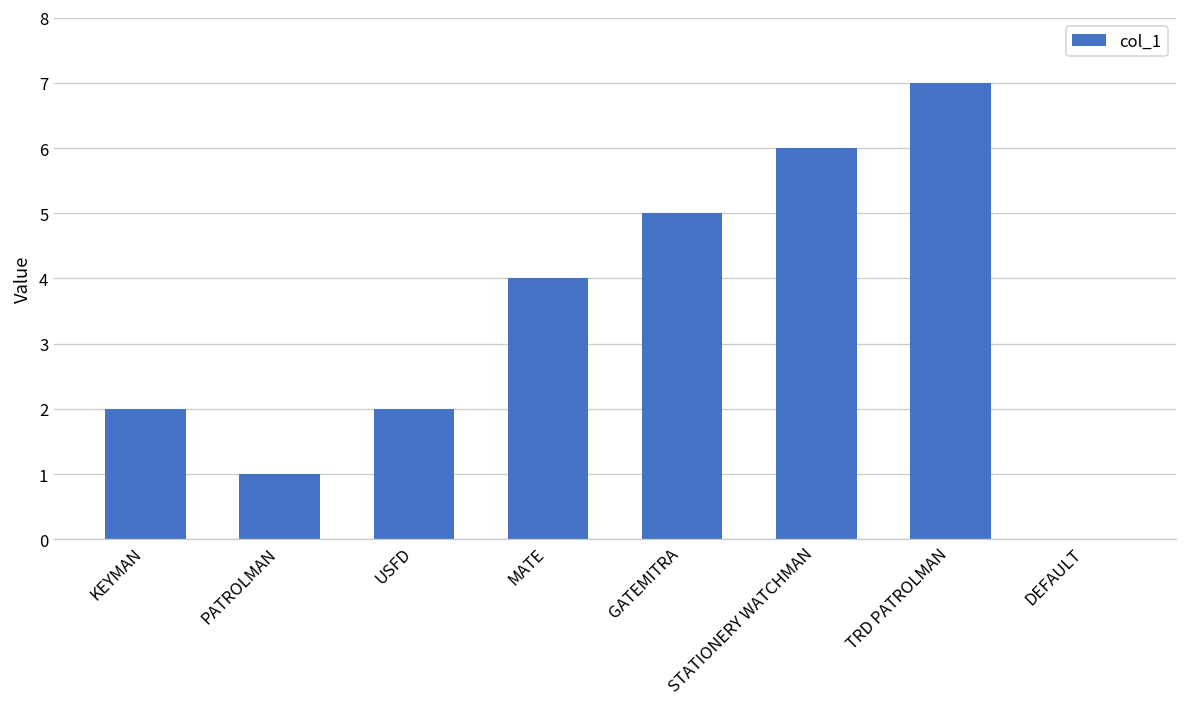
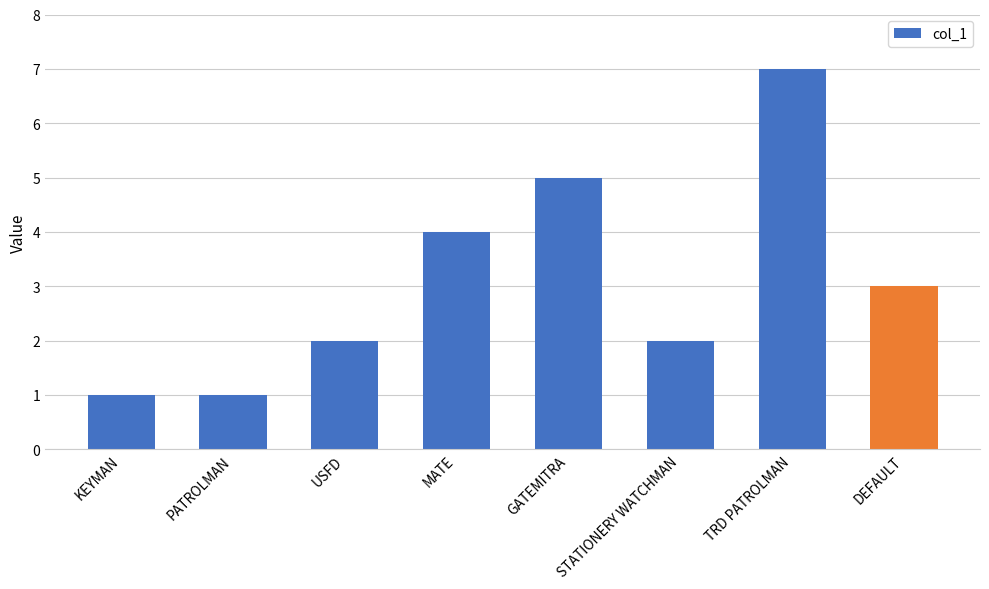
  {
-   "KEYMAN": 2,
+   "KEYMAN": 1,
    "PATROLMAN": 1,
    "USFD": 2,
    "MATE": 4,
    "GATEMITRA": 5,
-   "STATIONERY WATCHMAN": 6,
+   "STATIONERY WATCHMAN": 2,
    "TRD PATROLMAN": 7,
-   "DEFAULT": 0
+   "DEFAULT": 3
  }
